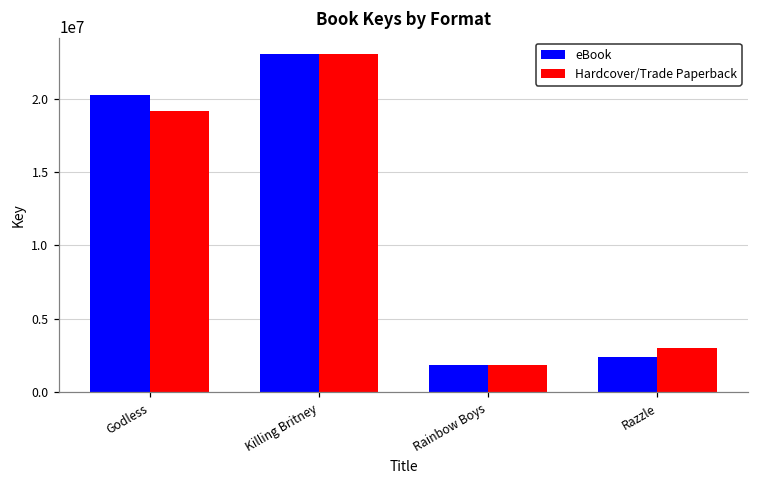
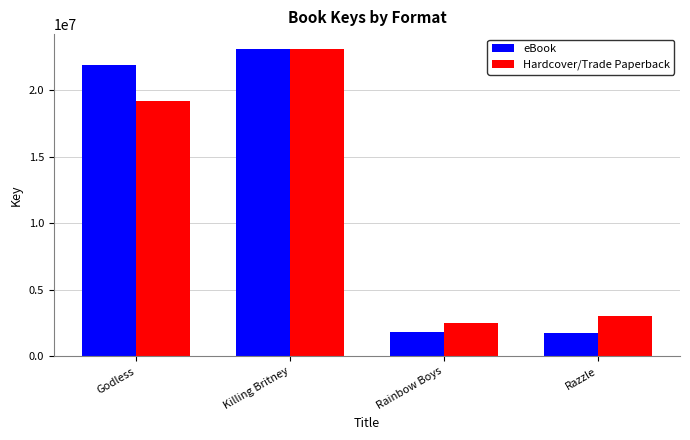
  {
    "eBook": {
-     "Godless": 20300000,
+     "Godless": 21900000,
      "Killing Britney": 23000000,
      "Rainbow Boys": 1800000,
-     "Razzle": 2400000
+     "Razzle": 1800000
    },
    "Hardcover/Trade Paperback": {
      "Godless": 19200000,
      "Killing Britney": 23000000,
-     "Rainbow Boys": 1800000,
+     "Rainbow Boys": 2500000,
      "Razzle": 3000000
    }
  }
